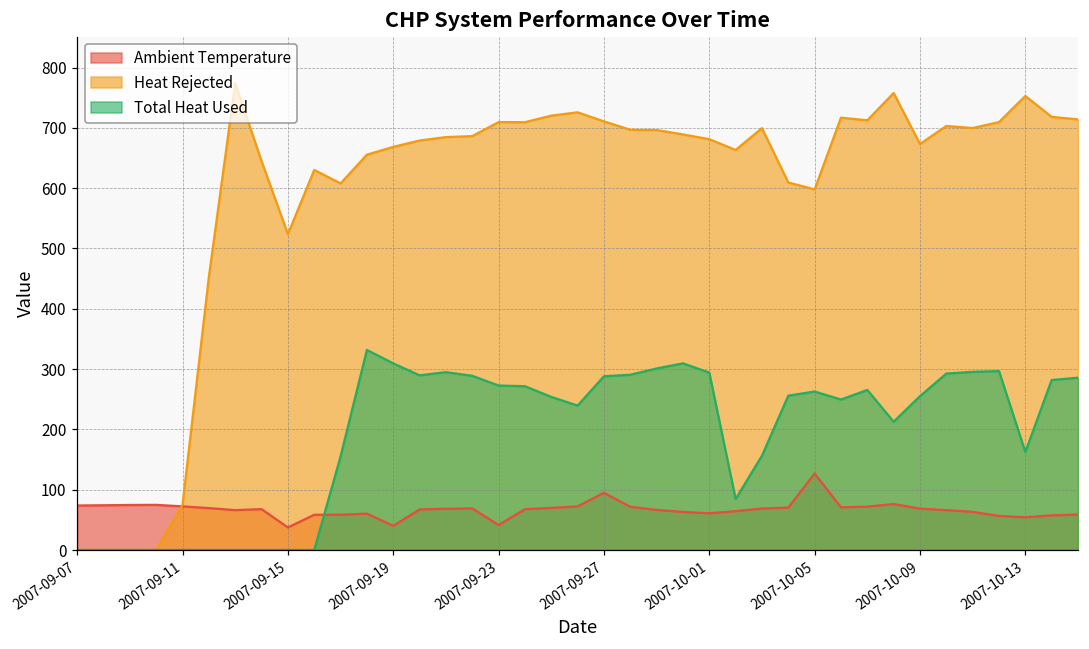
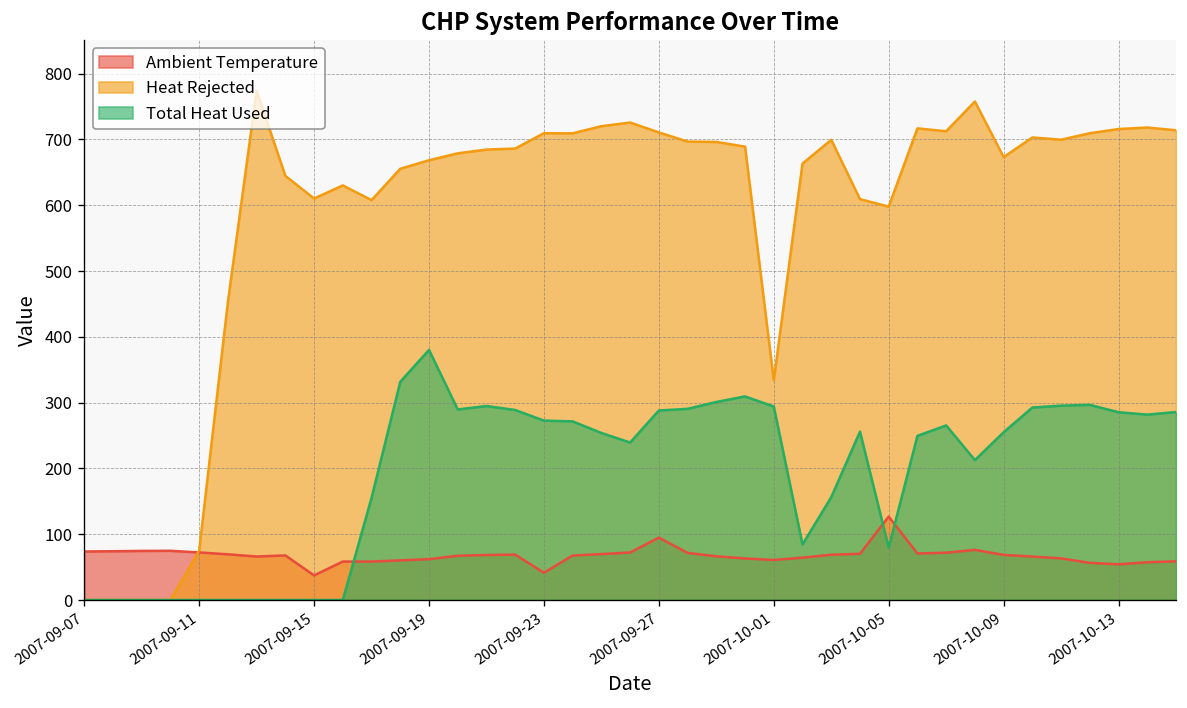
  {
    "Ambient Temperature": {
      "2007-09-07": 70,
      "2007-09-15": 40,
-     "2007-09-19": 40,
+     "2007-09-19": 60,
      "2007-09-23": 40,
      "2007-09-27": 90,
      "2007-10-01": 60,
      "2007-10-05": 130,
      "2007-10-09": 70,
      "2007-10-13": 50
    },
    "Heat Rejected": {
-     "2007-09-15": 520,
+     "2007-09-15": 610,
      "2007-09-19": 670,
      "2007-09-23": 710,
      "2007-09-27": 710,
-     "2007-10-01": 680,
+     "2007-10-01": 330,
      "2007-10-05": 600,
      "2007-10-09": 670,
-     "2007-10-13": 750
+     "2007-10-13": 720
    },
    "Total Heat Used": {
      "2007-09-11": 0,
      "2007-09-15": 0,
-     "2007-09-19": 310,
+     "2007-09-19": 380,
      "2007-09-23": 270,
      "2007-09-27": 290,
      "2007-10-01": 290,
-     "2007-10-05": 260,
+     "2007-10-05": 80,
      "2007-10-09": 260,
-     "2007-10-13": 160
+     "2007-10-13": 290
    }
  }
